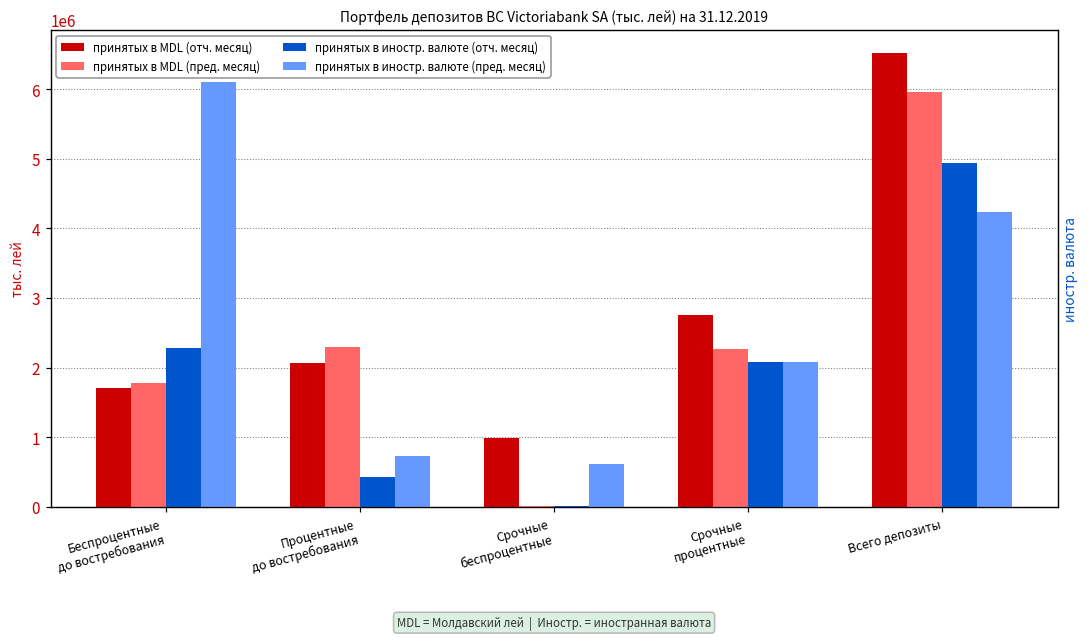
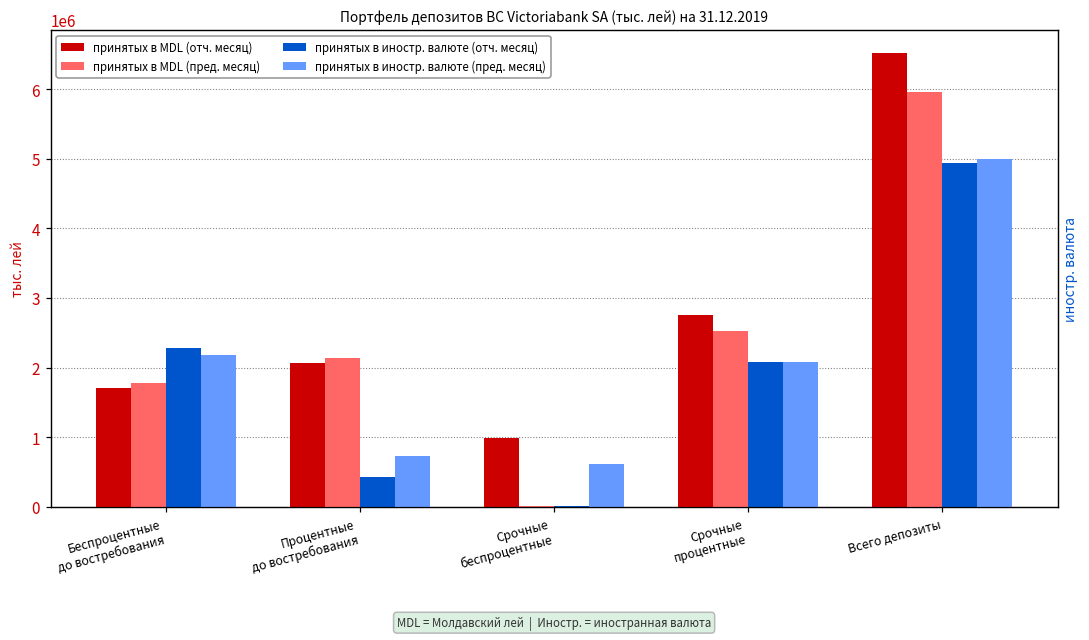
  {
    "принятых в MDL (отч. месяц)": {
      "Беспроцентные до востребования": 1700000,
      "Процентные до востребования": 2100000,
      "Срочные беспроцентные": 1000000,
      "Срочные процентные": 2800000,
      "Всего депозиты": 6500000
    },
    "принятых в MDL (пред. месяц)": {
      "Беспроцентные до востребования": 1800000,
-     "Процентные до востребования": 2300000,
-     "Срочные процентные": 2300000,
+     "Процентные до востребования": 2100000,
+     "Срочные процентные": 2500000,
      "Всего депозиты": 6000000
    },
    "принятых в иностр. валюте (отч. месяц)": {
      "Беспроцентные до востребования": 2300000,
      "Процентные до востребования": 400000,
      "Срочные процентные": 2100000,
      "Всего депозиты": 4900000
    },
    "принятых в иностр. валюте (пред. месяц)": {
-     "Беспроцентные до востребования": 6100000,
+     "Беспроцентные до востребования": 2200000,
      "Процентные до востребования": 700000,
      "Срочные беспроцентные": 600000,
      "Срочные процентные": 2100000,
-     "Всего депозиты": 4200000
+     "Всего депозиты": 5000000
    }
  }
